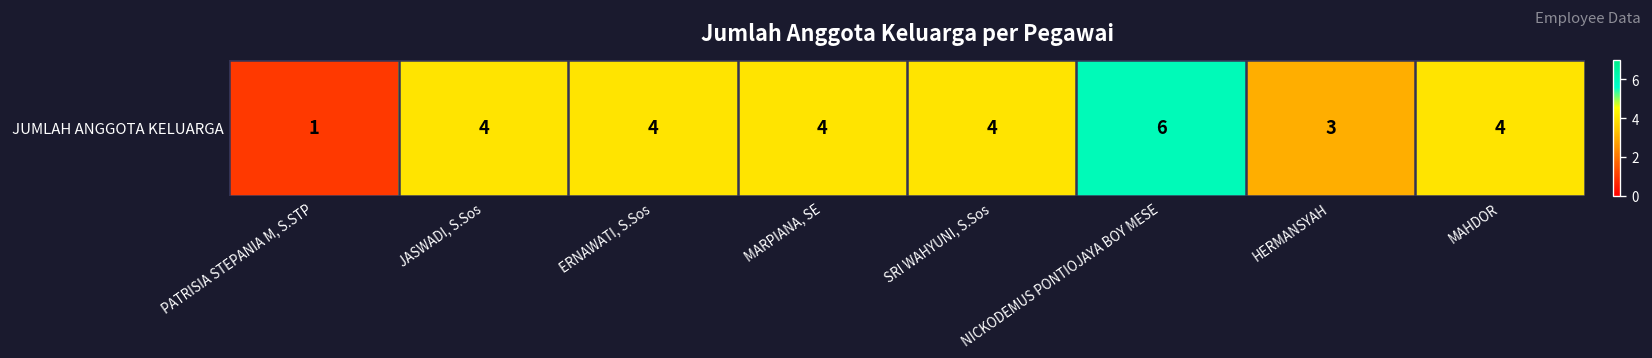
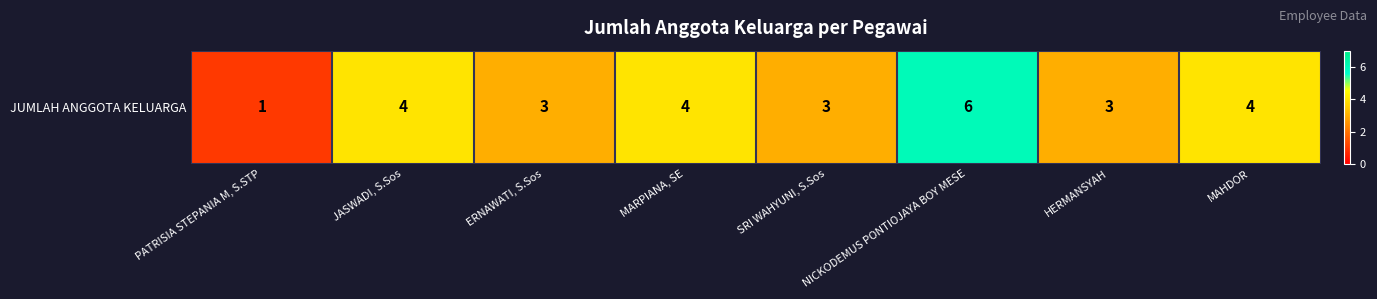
  {
    "JUMLAH ANGGOTA KELUARGA": {
      "PATRISIA STEPANIA M, S.STP": 1,
      "JASWADI, S.Sos": 4,
-     "ERNAWATI, S.Sos": 4,
+     "ERNAWATI, S.Sos": 3,
      "MARPIANA, SE": 4,
-     "SRI WAHYUNI, S.Sos": 4,
+     "SRI WAHYUNI, S.Sos": 3,
      "NICKODEMUS PONTIOJAYA BOY MESE": 6,
      "HERMANSYAH": 3,
      "MAHDOR": 4
    }
  }
